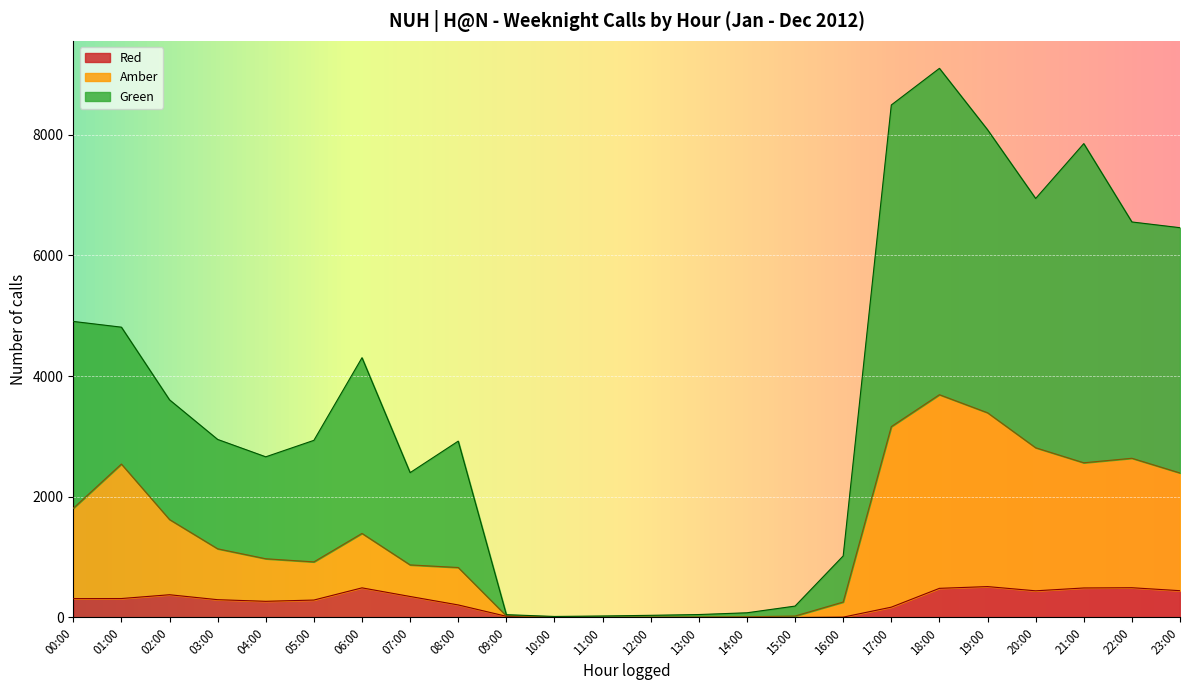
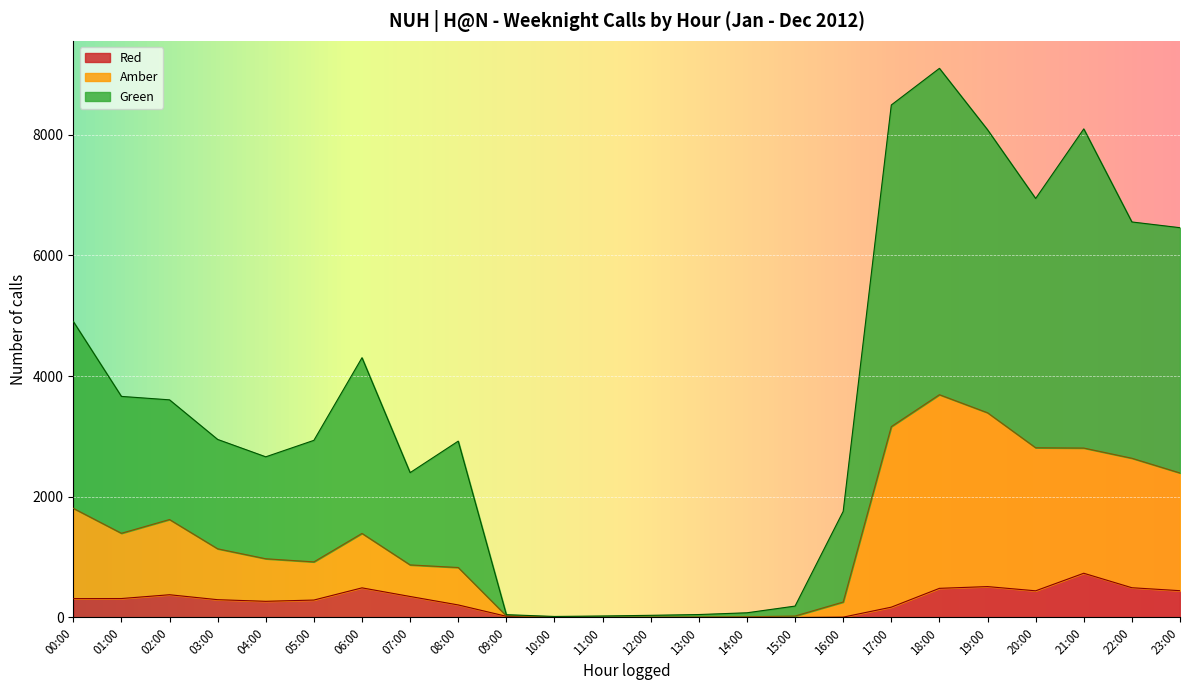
  {
    "Red": {
      "00:00": 300,
      "01:00": 300,
      "02:00": 400,
      "03:00": 300,
      "04:00": 300,
      "05:00": 300,
      "06:00": 500,
      "07:00": 300,
      "08:00": 200,
      "16:00": 0,
      "17:00": 200,
      "18:00": 500,
      "19:00": 500,
      "20:00": 400,
-     "21:00": 500,
+     "21:00": 700,
      "22:00": 500,
      "23:00": 400
    },
    "Amber": {
      "00:00": 1500,
-     "01:00": 2200,
+     "01:00": 1100,
      "02:00": 1200,
      "03:00": 800,
      "04:00": 700,
      "05:00": 600,
      "06:00": 900,
      "07:00": 500,
      "08:00": 600,
      "16:00": 300,
      "17:00": 3000,
      "18:00": 3200,
      "19:00": 2900,
      "20:00": 2400,
      "21:00": 2100,
      "22:00": 2100,
      "23:00": 2000
    },
    "Green": {
      "00:00": 3100,
      "01:00": 2300,
      "02:00": 2000,
      "03:00": 1800,
      "04:00": 1700,
      "05:00": 2000,
      "06:00": 2900,
      "07:00": 1500,
      "08:00": 2100,
      "14:00": 100,
      "15:00": 200,
-     "16:00": 800,
+     "16:00": 1500,
      "17:00": 5300,
      "18:00": 5400,
      "19:00": 4700,
      "20:00": 4100,
      "21:00": 5300,
      "22:00": 3900,
      "23:00": 4100
    }
  }
